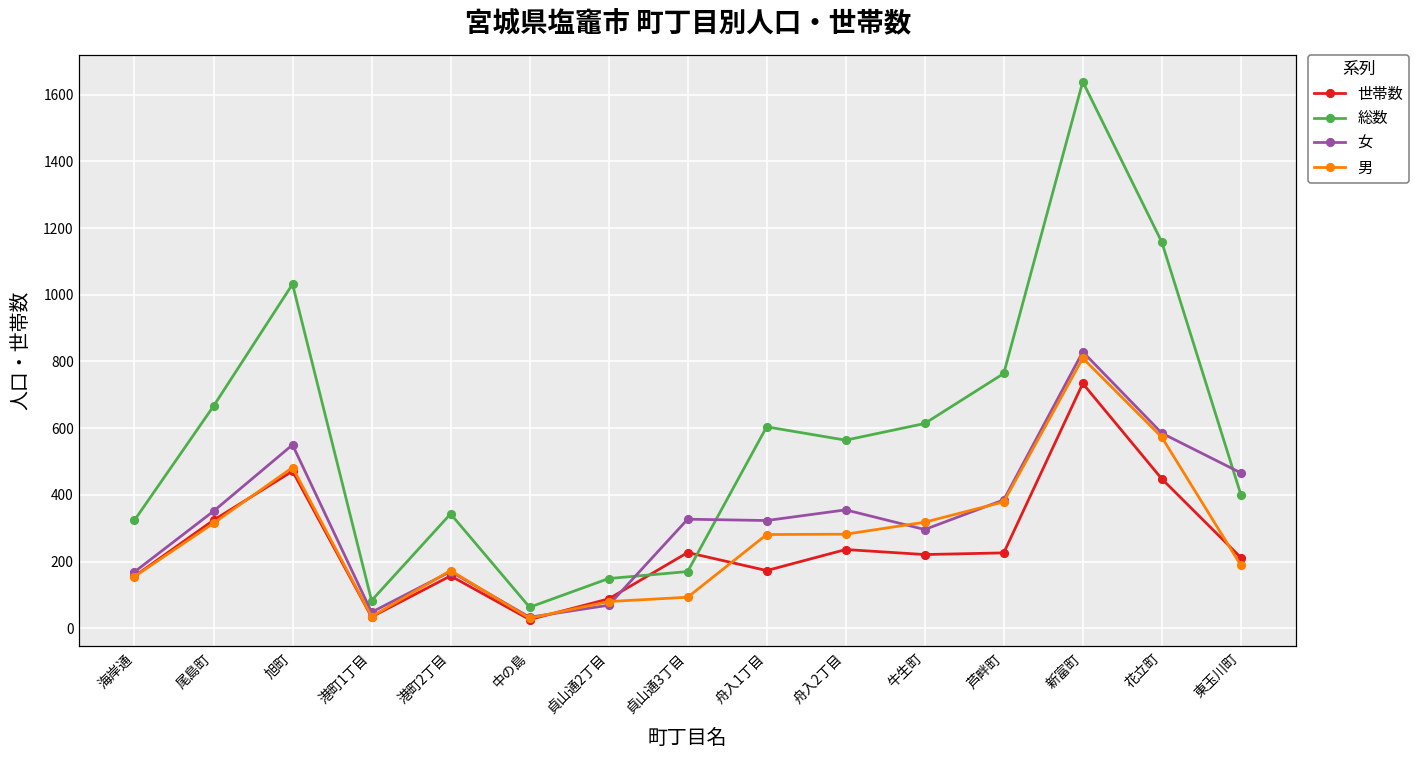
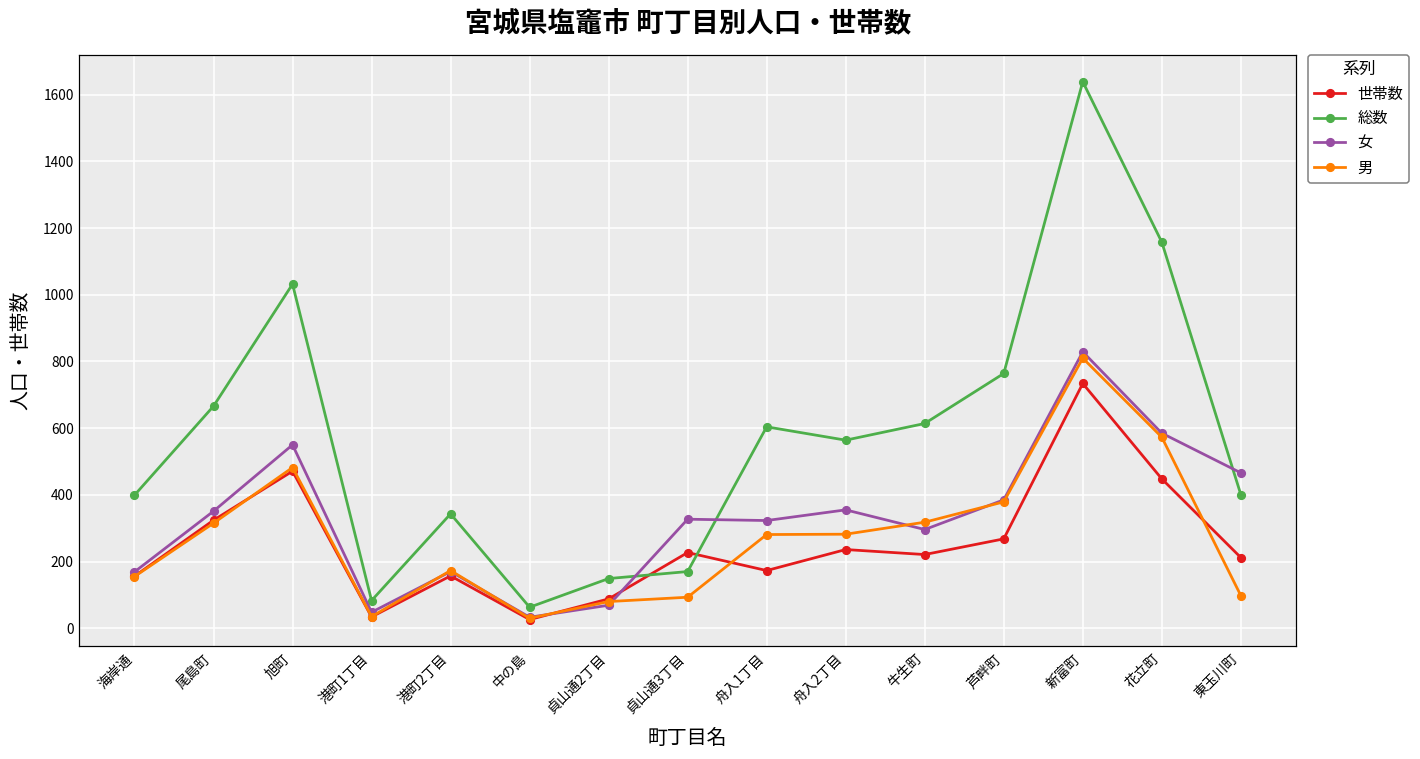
  {
    "世帯数": {
      "尾島町": 320,
      "旭町": 470,
      "港町2丁目": 160,
      "貞山通3丁目": 230,
      "舟入1丁目": 170,
      "舟入2丁目": 240,
      "牛生町": 220,
-     "芦畔町": 230,
+     "芦畔町": 270,
      "新富町": 730,
      "花立町": 450,
      "東玉川町": 210
    },
    "総数": {
-     "海岸通": 320,
+     "海岸通": 400,
      "尾島町": 670,
      "旭町": 1030,
      "港町1丁目": 80,
      "港町2丁目": 340,
      "中の島": 60,
      "貞山通2丁目": 150,
      "貞山通3丁目": 170,
      "舟入1丁目": 600,
      "舟入2丁目": 560,
      "牛生町": 610,
      "芦畔町": 760,
      "新富町": 1640,
      "花立町": 1160,
      "東玉川町": 400
    },
    "女": {
      "海岸通": 170,
      "尾島町": 350,
      "旭町": 550,
      "港町1丁目": 50,
      "貞山通2丁目": 70,
      "貞山通3丁目": 330,
      "舟入1丁目": 320,
      "舟入2丁目": 360,
      "牛生町": 300,
      "新富町": 830,
      "花立町": 590,
      "東玉川町": 470
    },
    "男": {
      "尾島町": 320,
      "旭町": 480,
      "貞山通3丁目": 90,
      "舟入1丁目": 280,
      "舟入2丁目": 280,
      "牛生町": 320,
      "新富町": 810,
      "花立町": 570,
-     "東玉川町": 190
+     "東玉川町": 100
    }
  }
